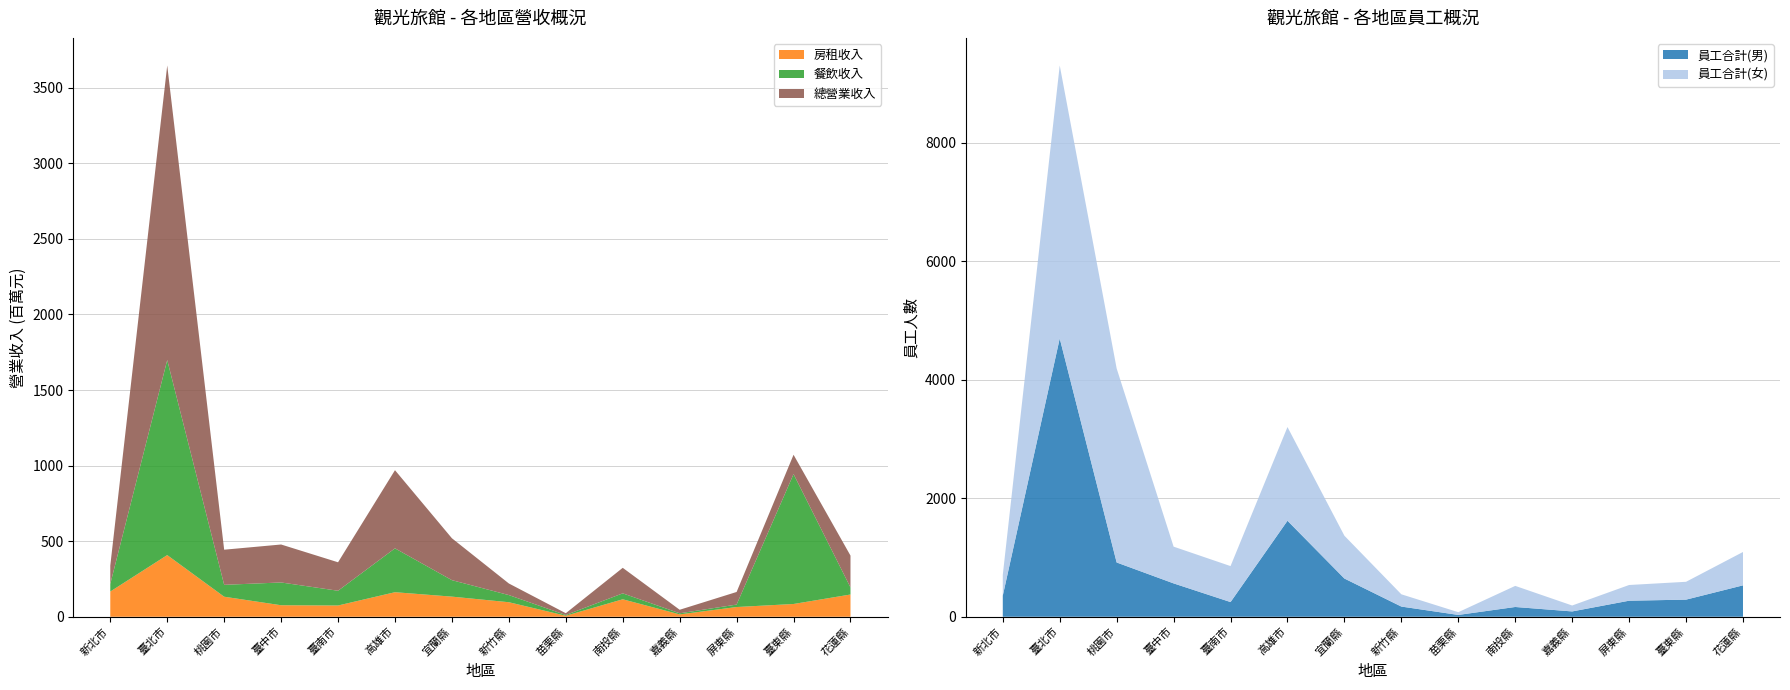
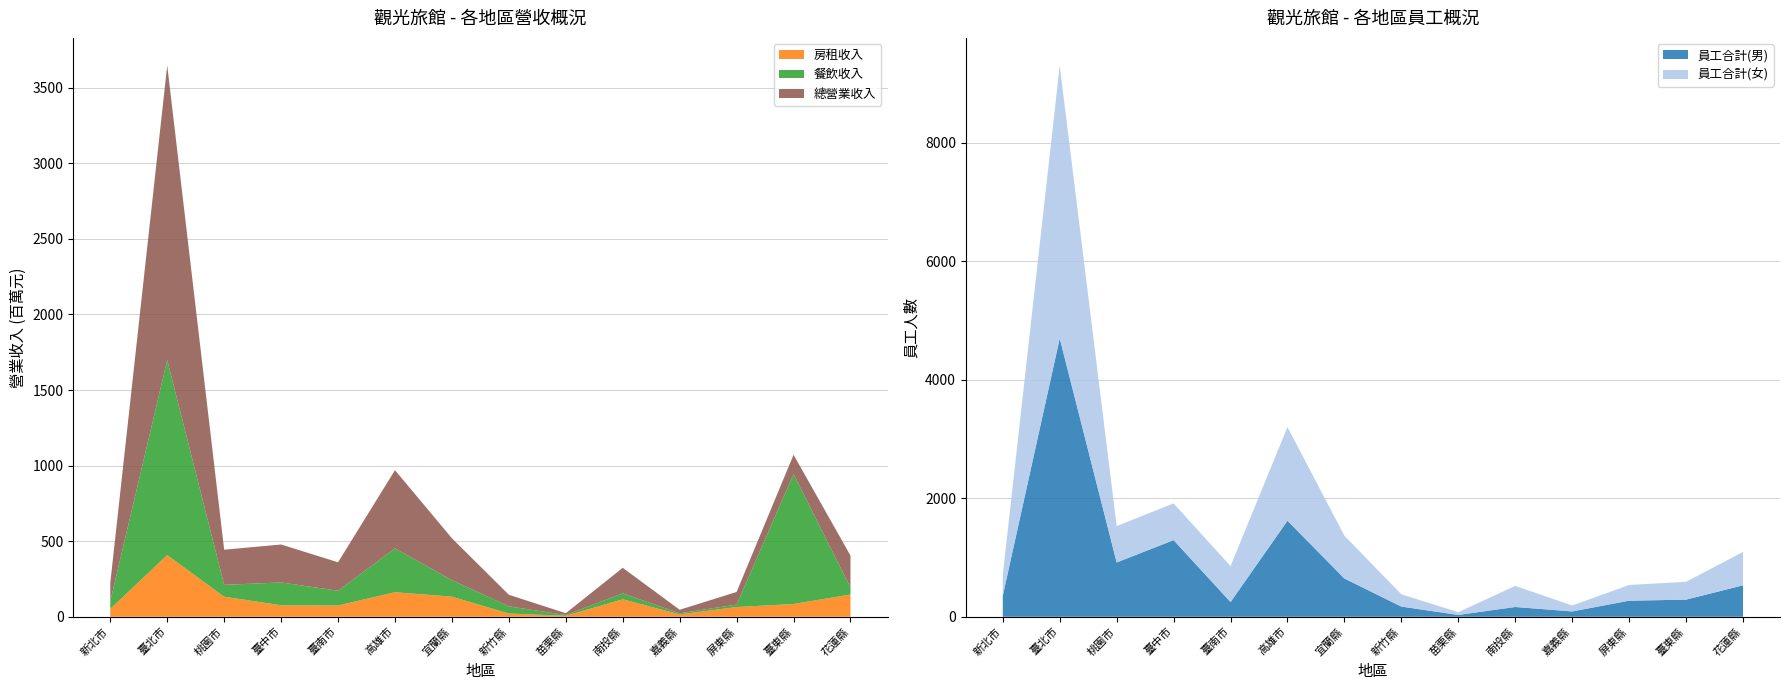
  {
    "觀光旅館 - 各地區營收概況": {
      "房租收入": {
-       "新北市": 170,
+       "新北市": 50,
        "臺北市": 410,
        "桃園市": 130,
        "臺中市": 80,
        "臺南市": 70,
        "高雄市": 160,
        "宜蘭縣": 130,
-       "新竹縣": 100,
+       "新竹縣": 20,
        "南投縣": 120,
        "臺東縣": 80,
        "花蓮縣": 150
      },
      "餐飲收入": {
        "新北市": 50,
        "臺北市": 1290,
        "桃園市": 80,
        "臺中市": 150,
        "臺南市": 100,
        "高雄市": 290,
        "宜蘭縣": 110,
        "新竹縣": 50,
        "南投縣": 40,
        "臺東縣": 860,
        "花蓮縣": 50
      },
      "總營業收入": {
        "新北市": 120,
        "臺北市": 1950,
        "桃園市": 230,
        "臺中市": 250,
        "臺南市": 190,
        "高雄市": 520,
        "宜蘭縣": 280,
        "新竹縣": 80,
        "南投縣": 170,
        "嘉義縣": 20,
        "屏東縣": 80,
        "臺東縣": 130,
        "花蓮縣": 210
      }
    },
    "觀光旅館 - 各地區員工概況": {
      "員工合計(男)": {
        "新北市": 400,
        "臺北市": 4700,
        "桃園市": 900,
-       "臺中市": 600,
+       "臺中市": 1300,
        "臺南市": 200,
        "高雄市": 1600,
        "宜蘭縣": 600,
        "新竹縣": 200,
        "南投縣": 200,
        "嘉義縣": 100,
        "屏東縣": 300,
        "臺東縣": 300,
        "花蓮縣": 500
      },
      "員工合計(女)": {
        "新北市": 400,
        "臺北市": 4600,
-       "桃園市": 3300,
+       "桃園市": 600,
        "臺中市": 600,
        "臺南市": 600,
        "高雄市": 1600,
        "宜蘭縣": 700,
        "新竹縣": 200,
        "苗栗縣": 0,
        "南投縣": 400,
        "嘉義縣": 100,
        "屏東縣": 300,
        "臺東縣": 300,
        "花蓮縣": 600
      }
    }
  }
